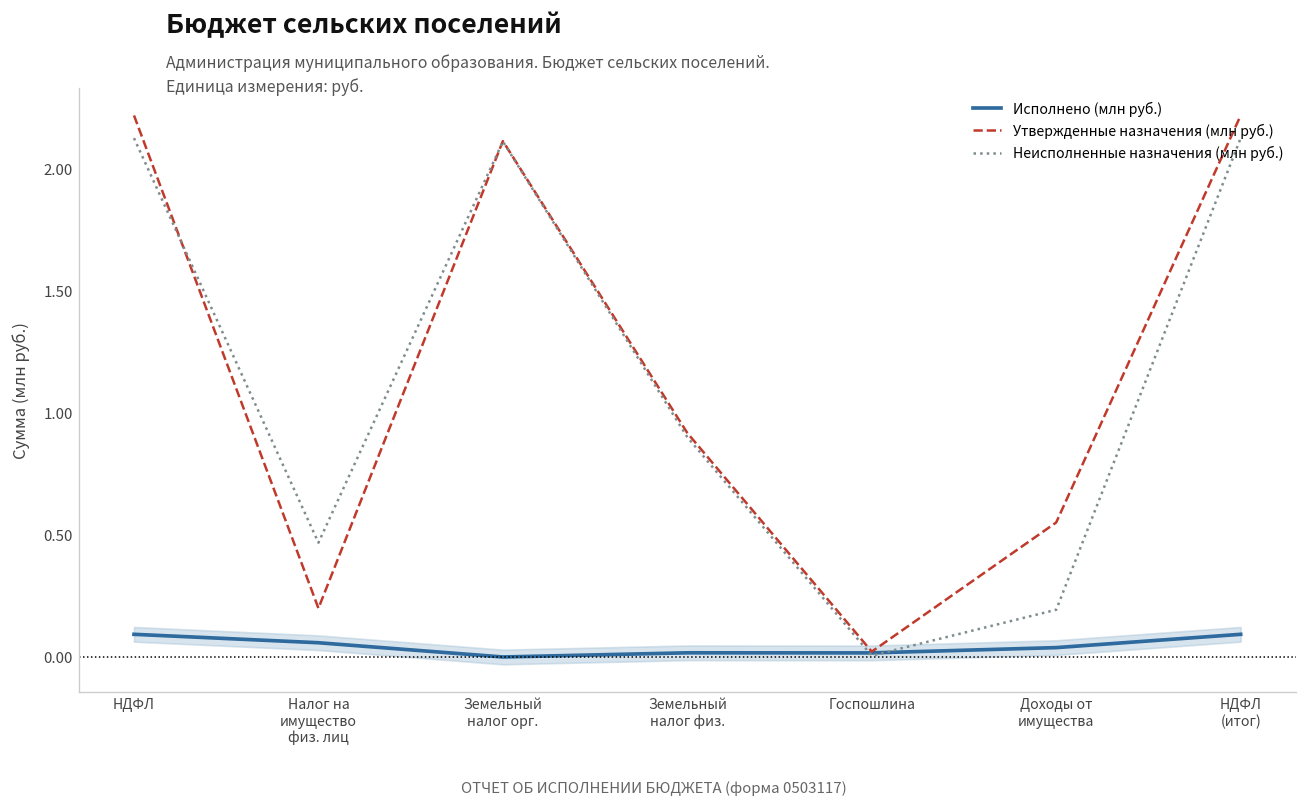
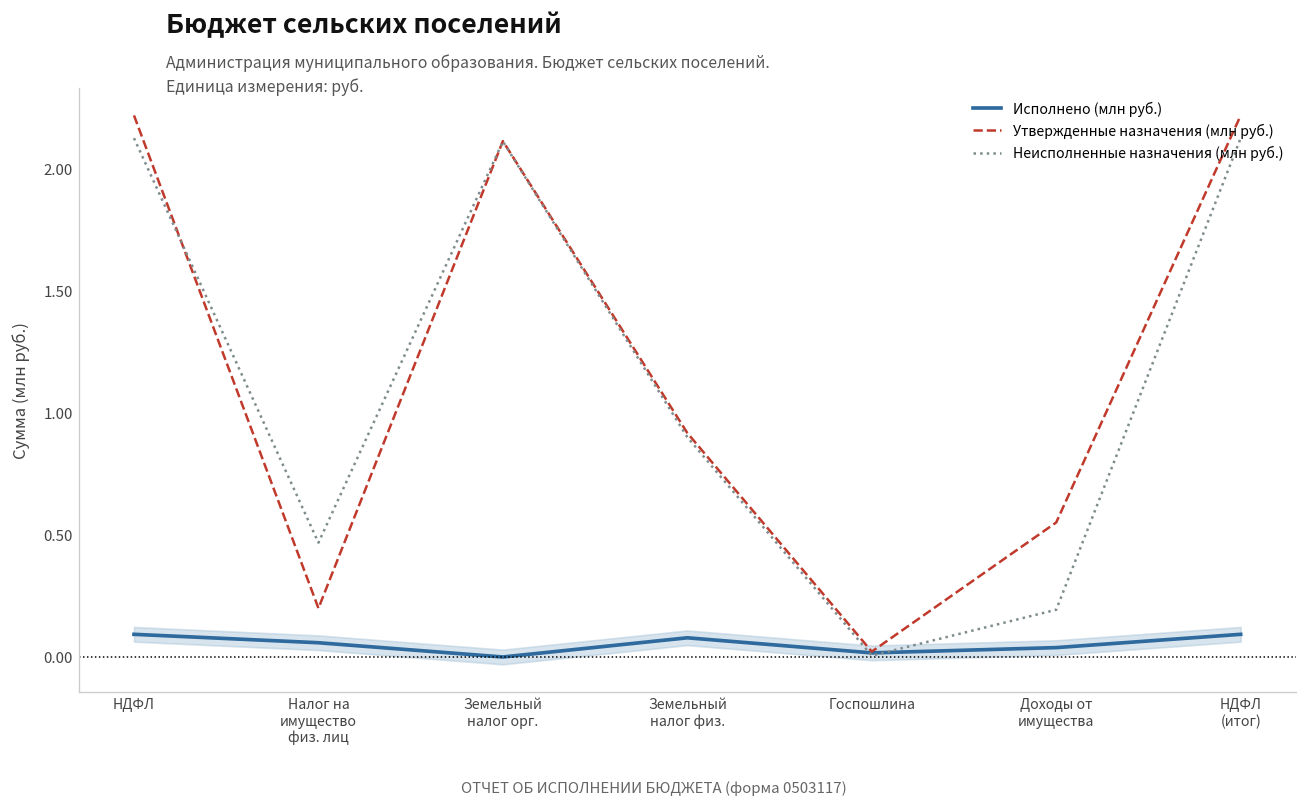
  {
    "Исполнено (млн руб.)": {
      "НДФЛ": 0.09,
      "Налог на имущество физ. лиц": 0.06,
      "Земельный налог орг.": 0.00,
-     "Земельный налог физ.": 0.02,
+     "Земельный налог физ.": 0.08,
      "Доходы от имущества": 0.04,
      "НДФЛ (итог)": 0.09
    },
    "Утвержденные назначения (млн руб.)": {
      "НДФЛ": 2.22,
      "Налог на имущество физ. лиц": 0.20,
      "Земельный налог физ.": 0.92,
      "Доходы от имущества": 0.55,
      "НДФЛ (итог)": 2.22
    },
    "Неисполненные назначения (млн руб.)": {
      "НДФЛ": 2.12,
      "Налог на имущество физ. лиц": 0.47,
      "Земельный налог физ.": 0.90,
      "Доходы от имущества": 0.19,
      "НДФЛ (итог)": 2.12
    }
  }
